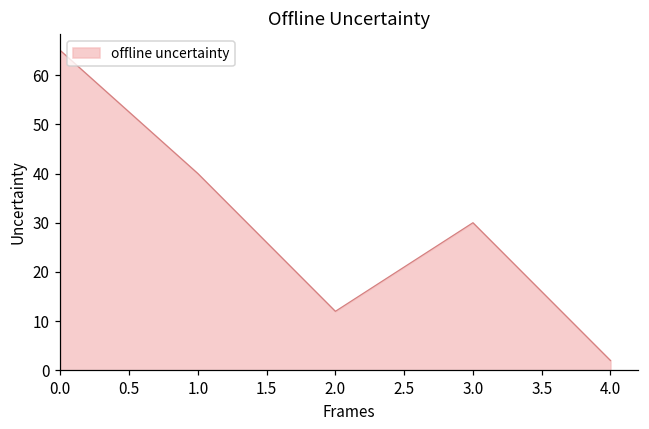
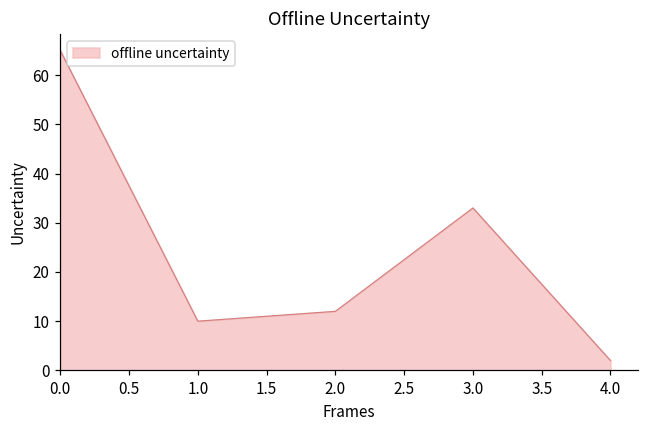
  {
    "0.0": 65,
-   "1.0": 40,
+   "1.0": 10,
    "2.0": 12,
-   "3.0": 30,
+   "3.0": 33,
    "4.0": 2
  }
